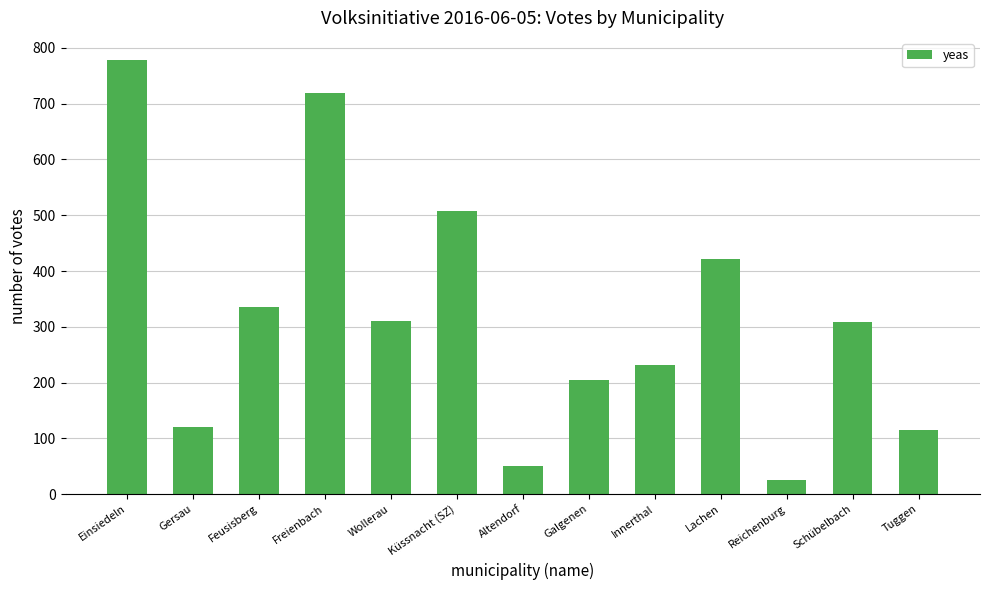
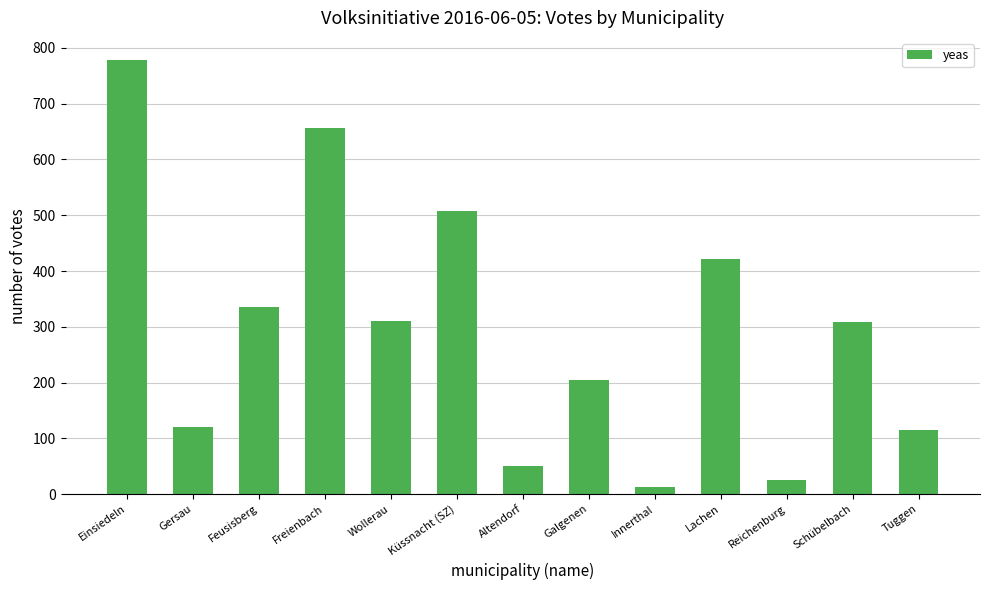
  {
    "Einsiedeln": 780,
    "Gersau": 120,
    "Feusisberg": 340,
-   "Freienbach": 720,
+   "Freienbach": 660,
    "Wollerau": 310,
    "Küssnacht (SZ)": 510,
    "Altendorf": 50,
    "Galgenen": 210,
-   "Innerthal": 230,
+   "Innerthal": 10,
    "Lachen": 420,
    "Reichenburg": 30,
    "Schübelbach": 310,
    "Tuggen": 120
  }
